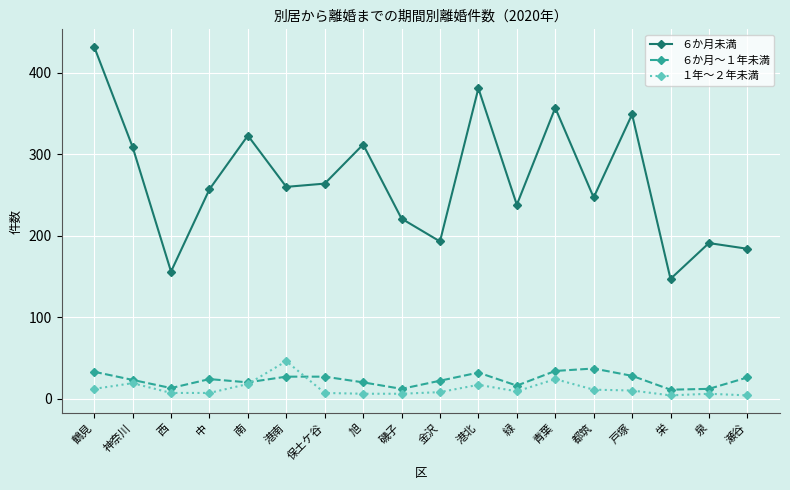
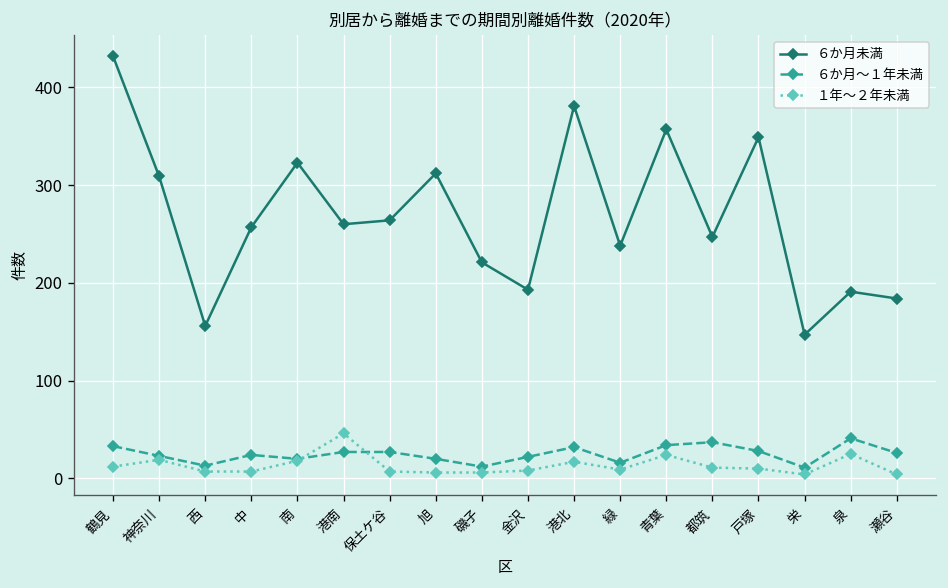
  {
    "６か月未満": {
      "鶴見": 430,
      "神奈川": 310,
      "西": 160,
      "中": 260,
      "南": 320,
      "港南": 260,
      "保土ケ谷": 260,
      "旭": 310,
      "磯子": 220,
      "金沢": 190,
      "港北": 380,
      "緑": 240,
      "青葉": 360,
      "都筑": 250,
      "戸塚": 350,
      "栄": 150,
      "泉": 190,
      "瀬谷": 180
    },
    "６か月〜１年未満": {
      "鶴見": 30,
      "神奈川": 20,
      "西": 10,
      "中": 20,
      "港南": 30,
      "保土ケ谷": 30,
      "旭": 20,
      "磯子": 10,
      "金沢": 20,
      "港北": 30,
      "緑": 20,
      "青葉": 30,
      "都筑": 40,
      "戸塚": 30,
      "栄": 10,
-     "泉": 10,
+     "泉": 40,
      "瀬谷": 30
    },
    "１年〜２年未満": {
      "鶴見": 10,
      "神奈川": 20,
      "西": 10,
      "中": 10,
      "港南": 50,
      "保土ケ谷": 10,
      "旭": 10,
      "磯子": 10,
      "金沢": 10,
      "港北": 20,
      "緑": 10,
      "青葉": 20,
      "都筑": 10,
      "戸塚": 10,
      "栄": 0,
-     "泉": 10,
+     "泉": 30,
      "瀬谷": 0
    }
  }
